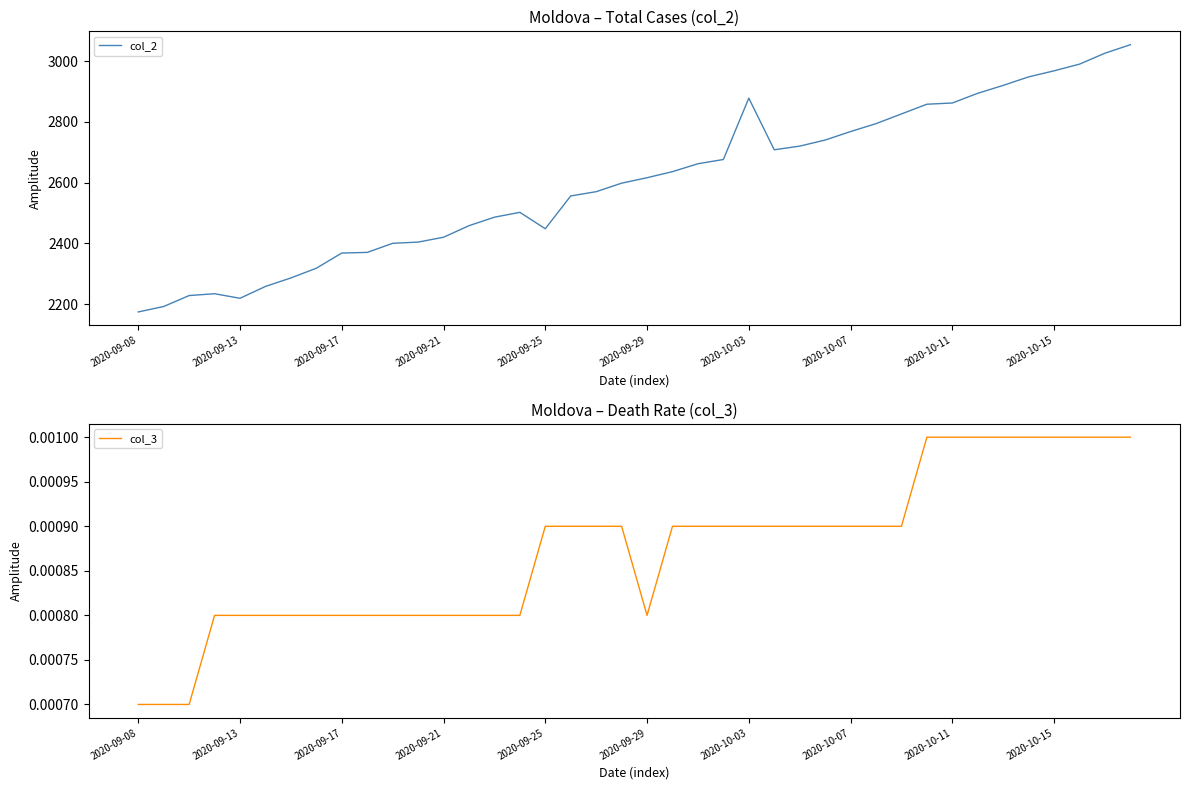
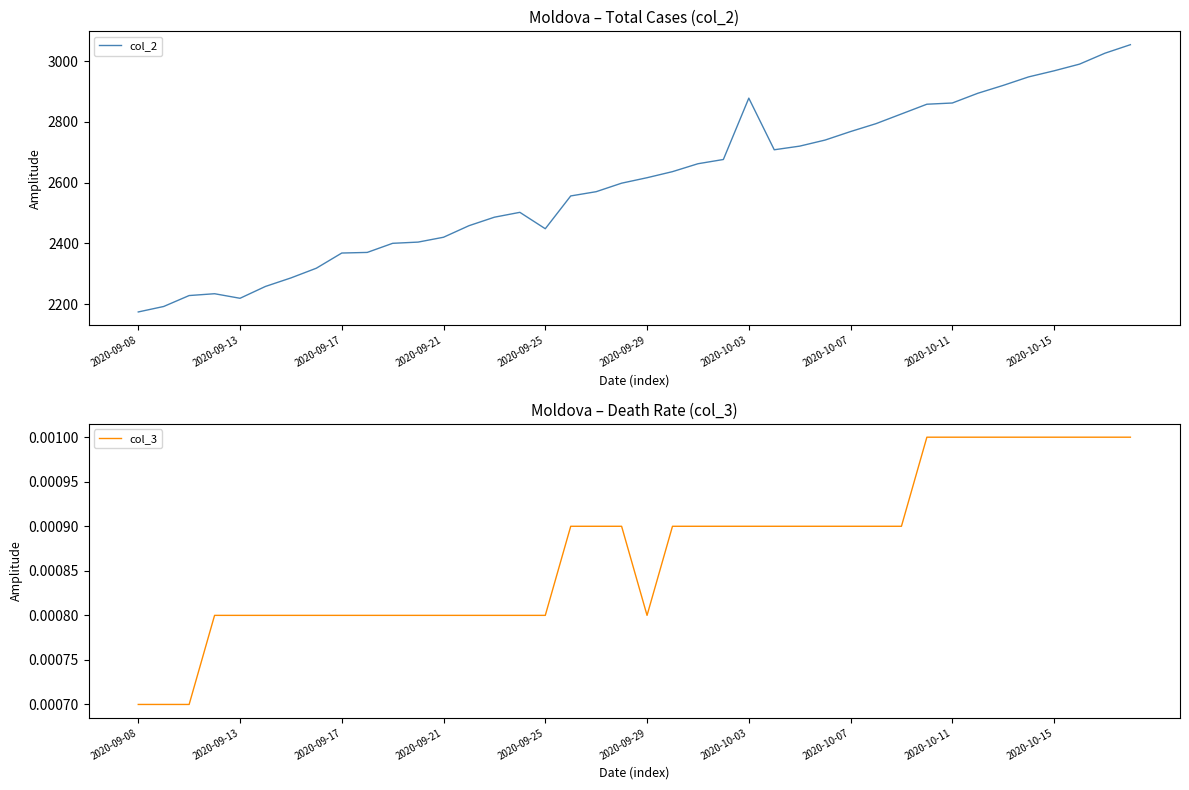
  {
    "Moldova – Total Cases (col_2)": {
      "2020-09-08": 2170,
      "2020-09-13": 2220,
      "2020-09-17": 2370,
      "2020-09-21": 2420,
      "2020-09-25": 2450,
      "2020-09-29": 2620,
      "2020-10-03": 2880,
      "2020-10-07": 2770,
      "2020-10-11": 2860,
      "2020-10-15": 2970
    },
    "Moldova – Death Rate (col_3)": {
      "2020-09-08": 0.0007,
      "2020-09-13": 0.0008,
      "2020-09-17": 0.0008,
      "2020-09-21": 0.0008,
-     "2020-09-25": 0.0009,
+     "2020-09-25": 0.0008,
      "2020-09-29": 0.0008,
      "2020-10-03": 0.0009,
      "2020-10-07": 0.0009,
      "2020-10-11": 0.0010,
      "2020-10-15": 0.0010
    }
  }
